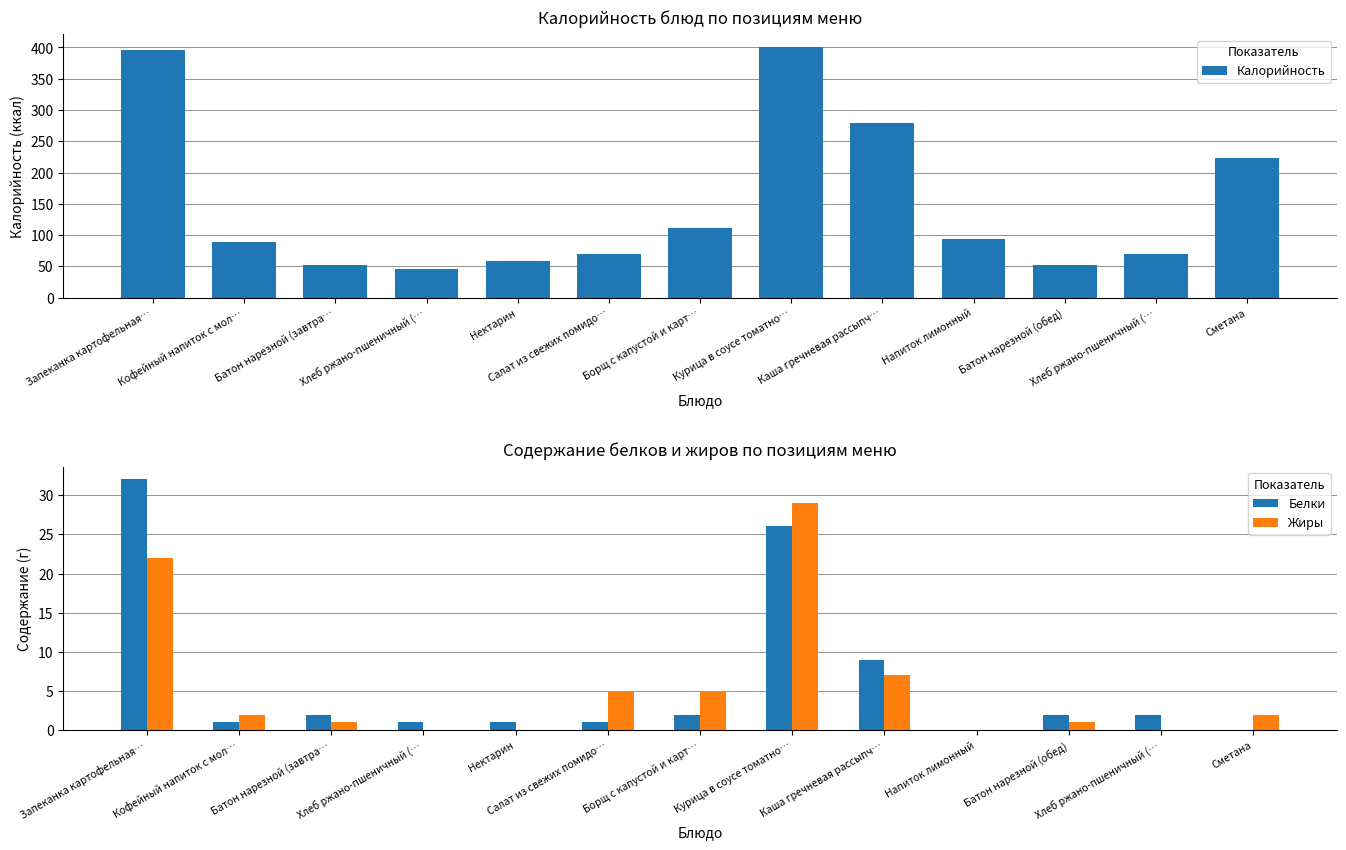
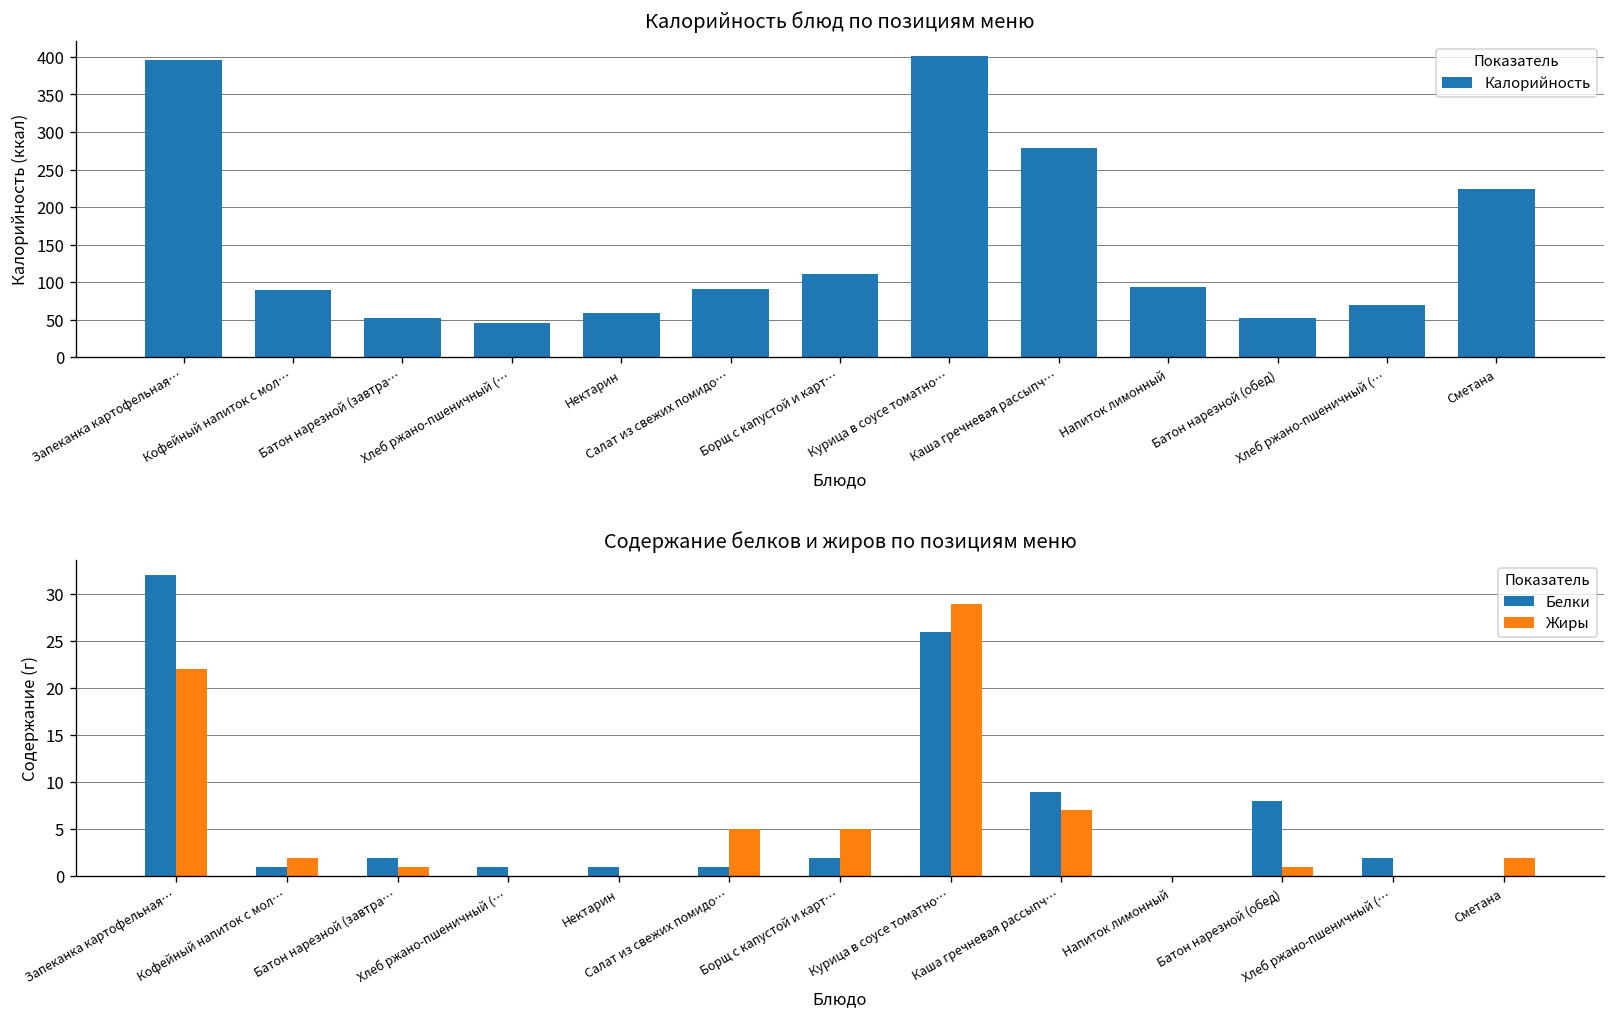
  {
    "Калорийность блюд по позициям меню": {
      "Запеканка картофельная…": 400,
      "Кофейный напиток с мол…": 90,
      "Батон нарезной (завтра…": 50,
      "Нектарин": 60,
-     "Салат из свежих помидо…": 70,
+     "Салат из свежих помидо…": 90,
      "Борщ с капустой и карт…": 110,
      "Курица в соусе томатно…": 400,
      "Каша гречневая рассыпч…": 280,
      "Напиток лимонный": 90,
      "Батон нарезной (обед)": 50,
      "Сметана": 220
    },
    "Содержание белков и жиров по позициям меню": {
      "Белки": {
        "Запеканка картофельная…": 32,
        "Кофейный напиток с мол…": 1,
        "Батон нарезной (завтра…": 2,
        "Нектарин": 1,
        "Салат из свежих помидо…": 1,
        "Борщ с капустой и карт…": 2,
        "Курица в соусе томатно…": 26,
        "Каша гречневая рассыпч…": 9,
        "Напиток лимонный": 0,
-       "Батон нарезной (обед)": 2,
+       "Батон нарезной (обед)": 8,
        "Сметана": 0
      },
      "Жиры": {
        "Запеканка картофельная…": 22,
        "Кофейный напиток с мол…": 2,
        "Батон нарезной (завтра…": 1,
        "Нектарин": 0,
        "Салат из свежих помидо…": 5,
        "Борщ с капустой и карт…": 5,
        "Курица в соусе томатно…": 29,
        "Каша гречневая рассыпч…": 7,
        "Напиток лимонный": 0,
        "Батон нарезной (обед)": 1,
        "Сметана": 2
      }
    }
  }
